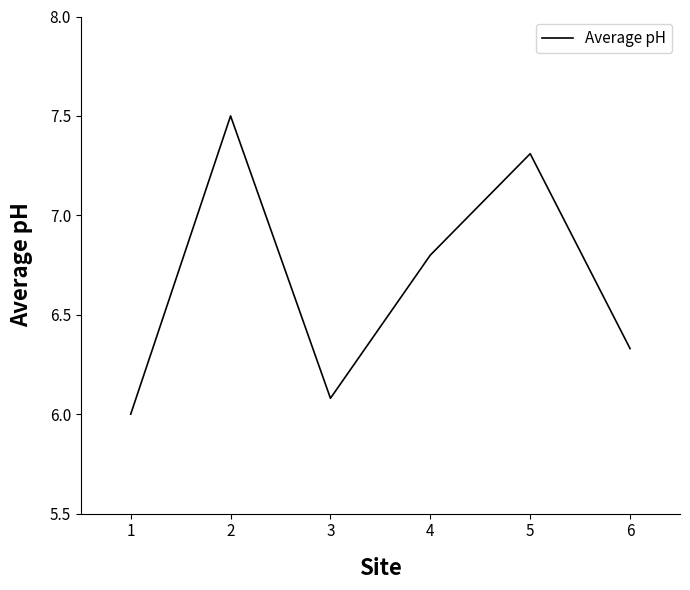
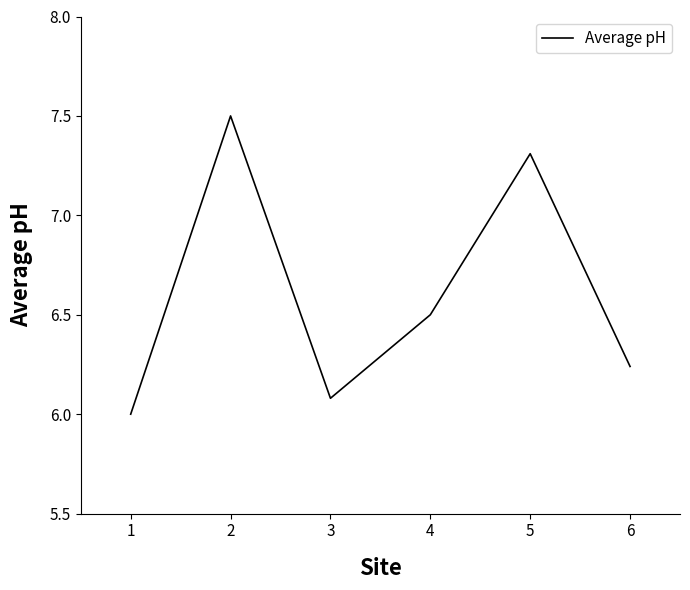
  {
    "1": 6.00,
    "2": 7.50,
    "3": 6.08,
-   "4": 6.8,
+   "4": 6.5,
    "5": 7.31,
-   "6": 6.33
+   "6": 6.24
  }
